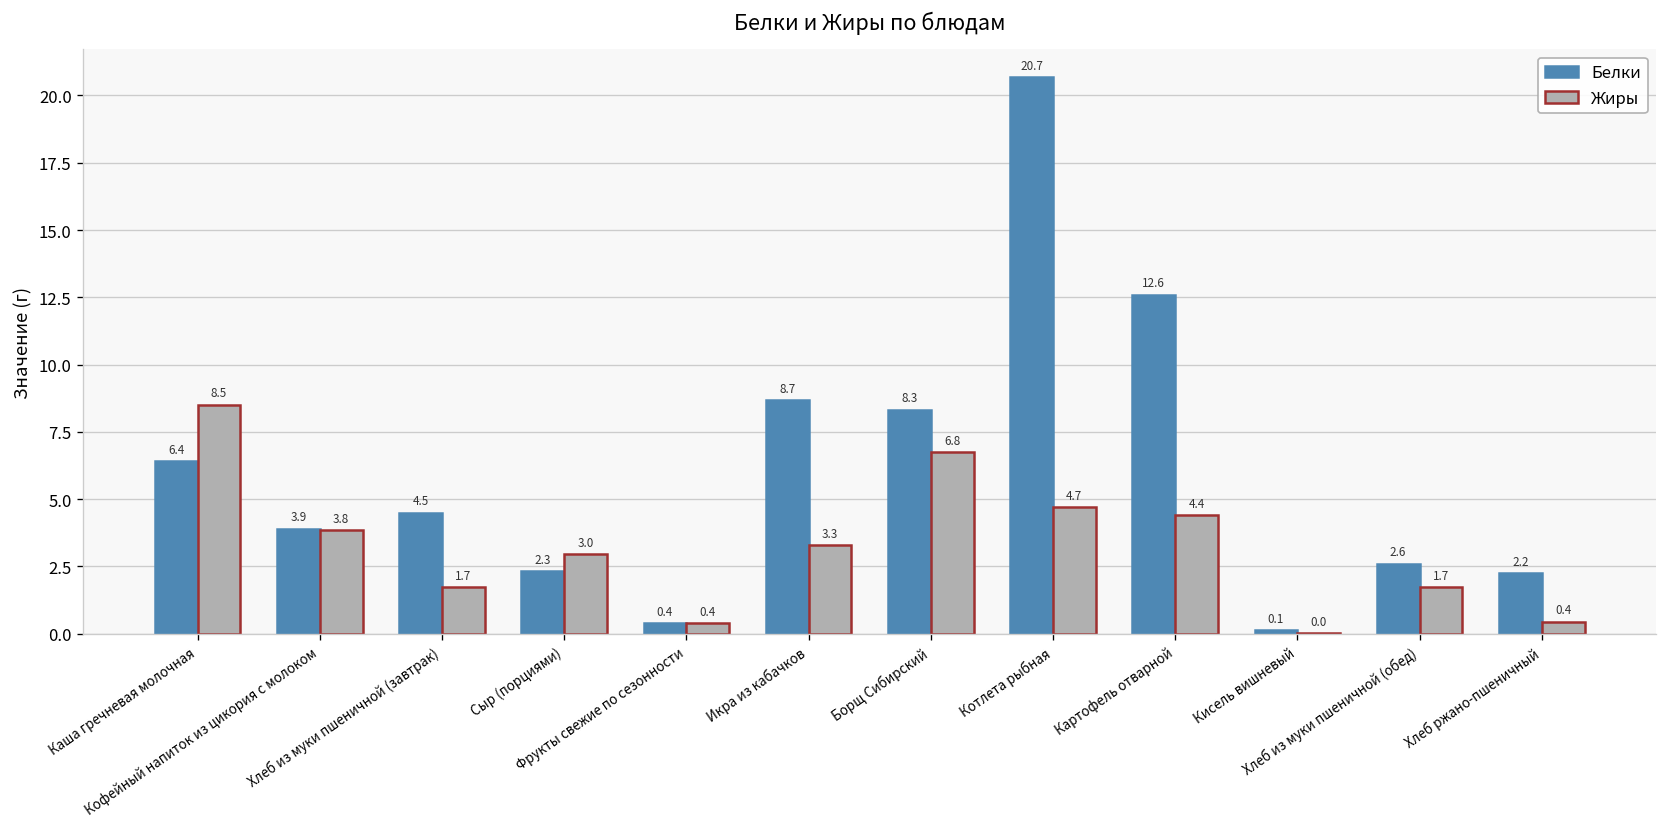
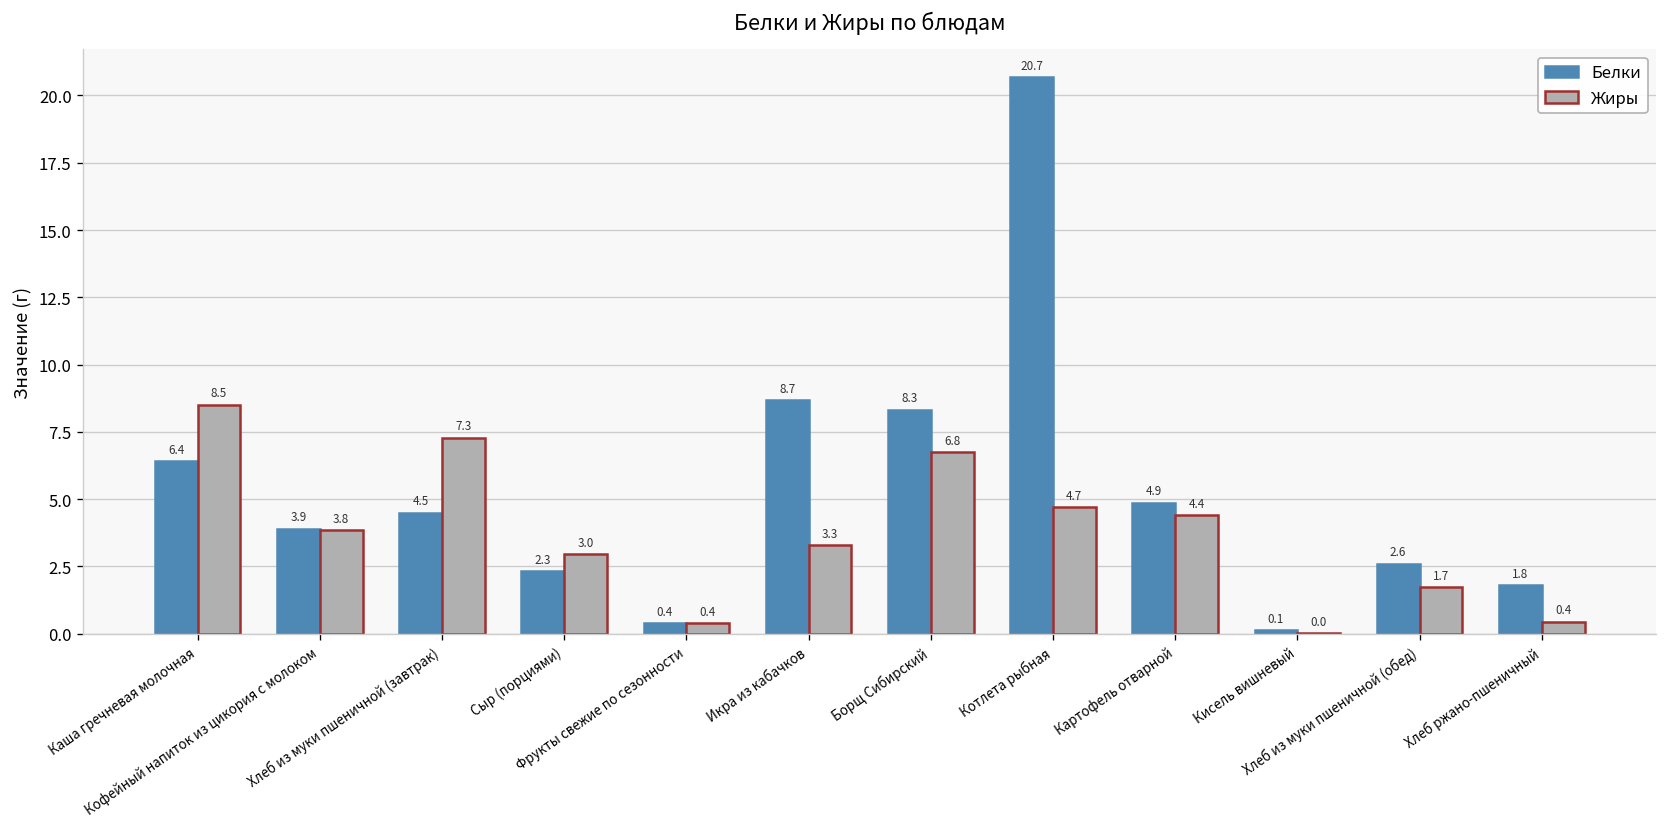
  {
    "Белки": {
      "Каша гречневая молочная": 6.4,
      "Кофейный напиток из цикория с молоком": 3.9,
      "Хлеб из муки пшеничной (завтрак)": 4.5,
      "Сыр (порциями)": 2.3,
      "Фрукты свежие по сезонности": 0.4,
      "Икра из кабачков": 8.7,
      "Борщ Сибирский": 8.3,
      "Котлета рыбная": 20.7,
-     "Картофель отварной": 12.6,
+     "Картофель отварной": 4.9,
      "Кисель вишневый": 0.1,
      "Хлеб из муки пшеничной (обед)": 2.6,
-     "Хлеб ржано-пшеничный": 2.2
+     "Хлеб ржано-пшеничный": 1.8
    },
    "Жиры": {
      "Каша гречневая молочная": 8.5,
      "Кофейный напиток из цикория с молоком": 3.8,
-     "Хлеб из муки пшеничной (завтрак)": 1.7,
+     "Хлеб из муки пшеничной (завтрак)": 7.3,
      "Сыр (порциями)": 3.0,
      "Фрукты свежие по сезонности": 0.4,
      "Икра из кабачков": 3.3,
      "Борщ Сибирский": 6.8,
      "Котлета рыбная": 4.7,
      "Картофель отварной": 4.4,
      "Кисель вишневый": 0.0,
      "Хлеб из муки пшеничной (обед)": 1.7,
      "Хлеб ржано-пшеничный": 0.4
    }
  }
